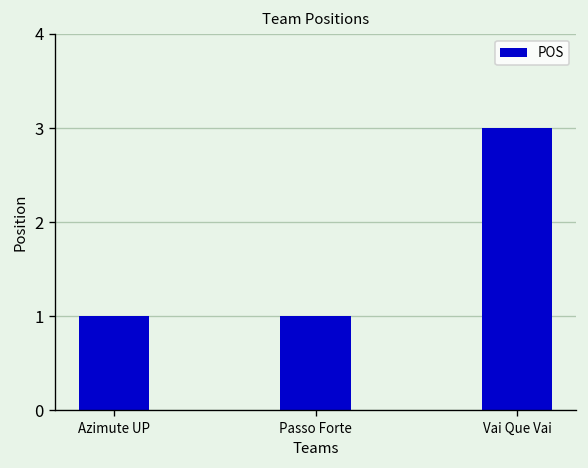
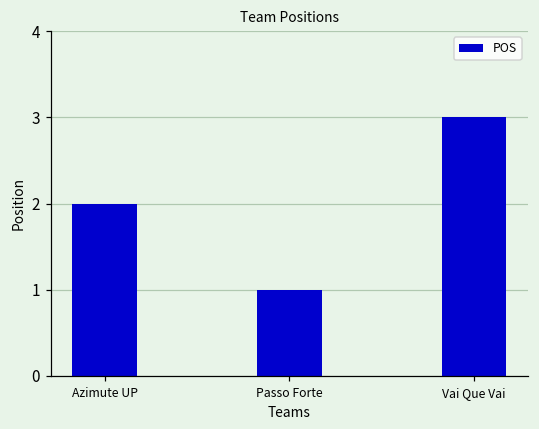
  {
-   "Azimute UP": 1,
+   "Azimute UP": 2,
    "Passo Forte": 1,
    "Vai Que Vai": 3
  }
